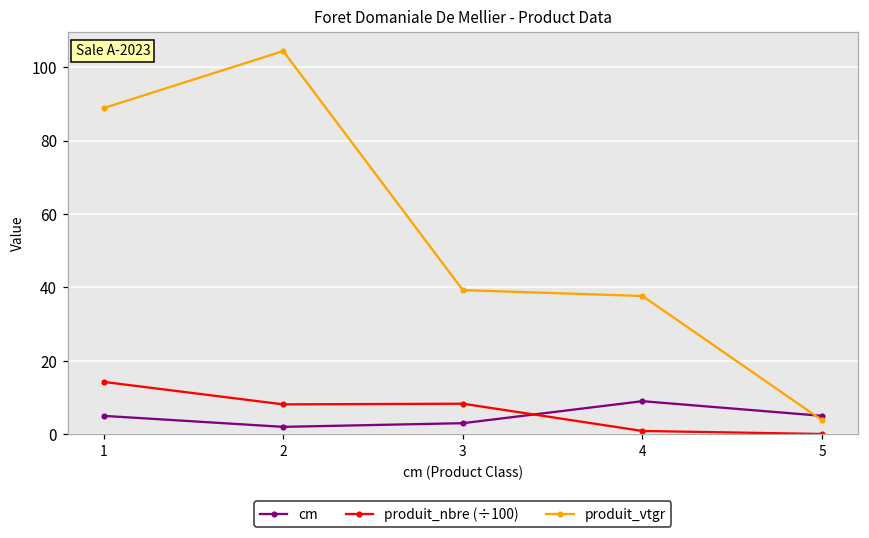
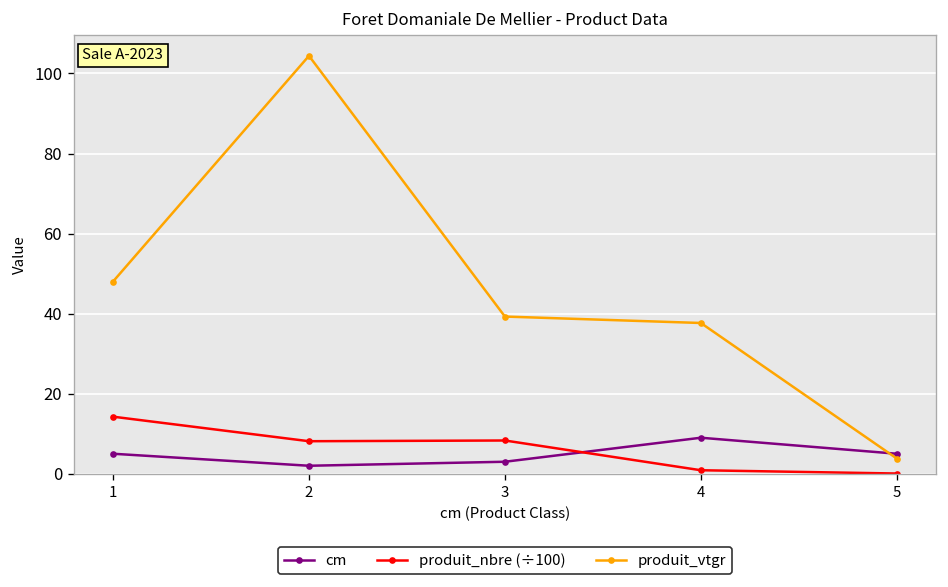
  {
    "cm": {
      "1": 5,
      "2": 2,
      "3": 3,
      "4": 9,
      "5": 5
    },
    "produit_nbre (÷100)": {
      "1": 14,
      "2": 8,
      "3": 8,
      "4": 1,
      "5": 0
    },
    "produit_vtgr": {
-     "1": 89,
+     "1": 48,
      "2": 104,
      "3": 39,
      "4": 38,
      "5": 4
    }
  }
